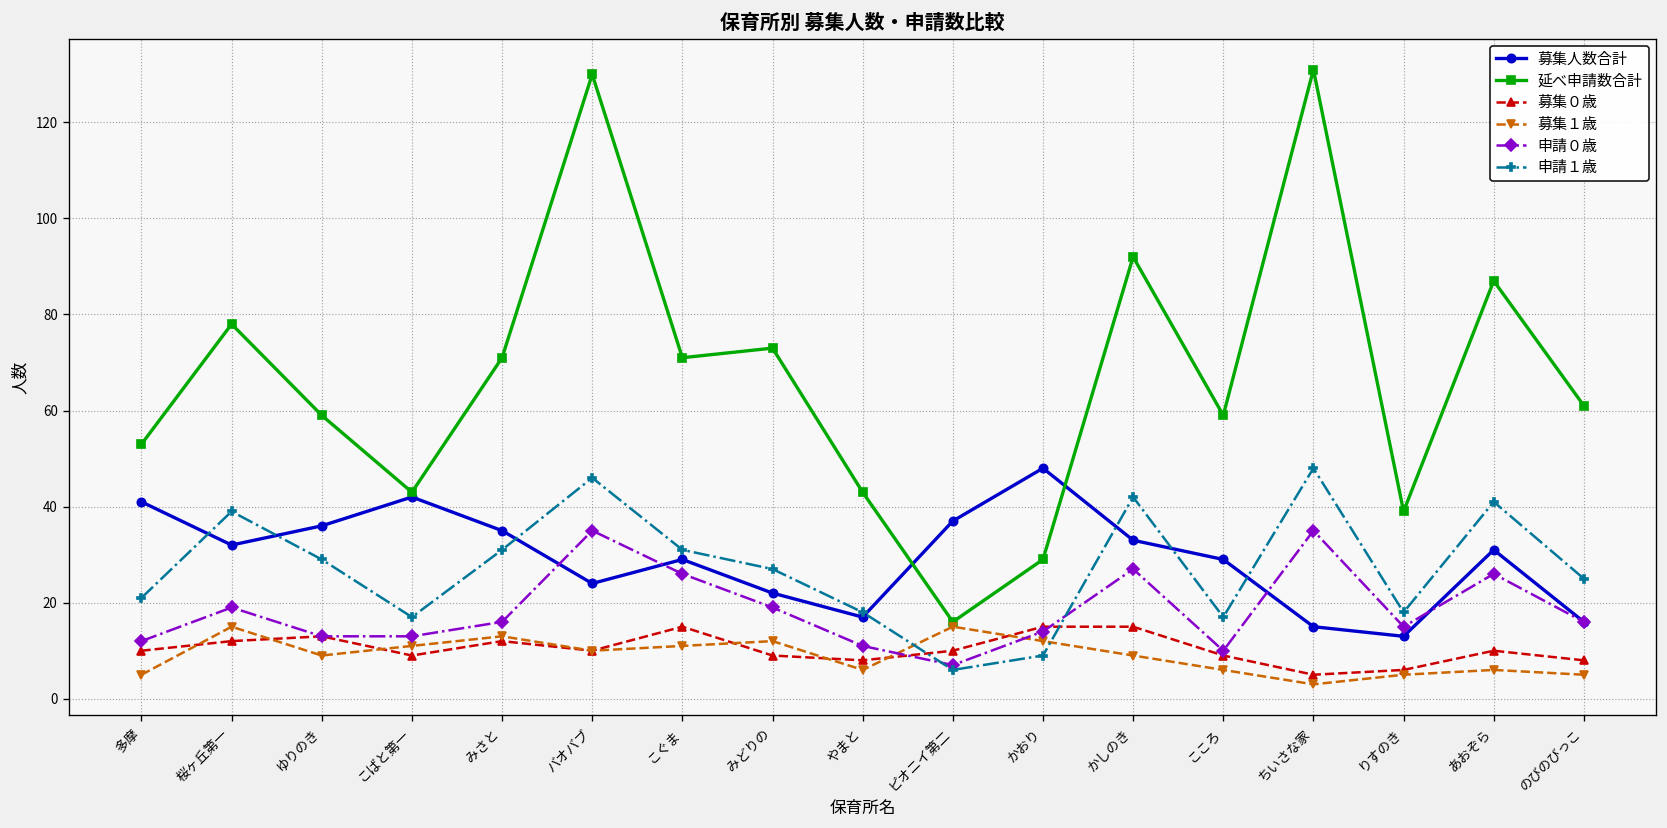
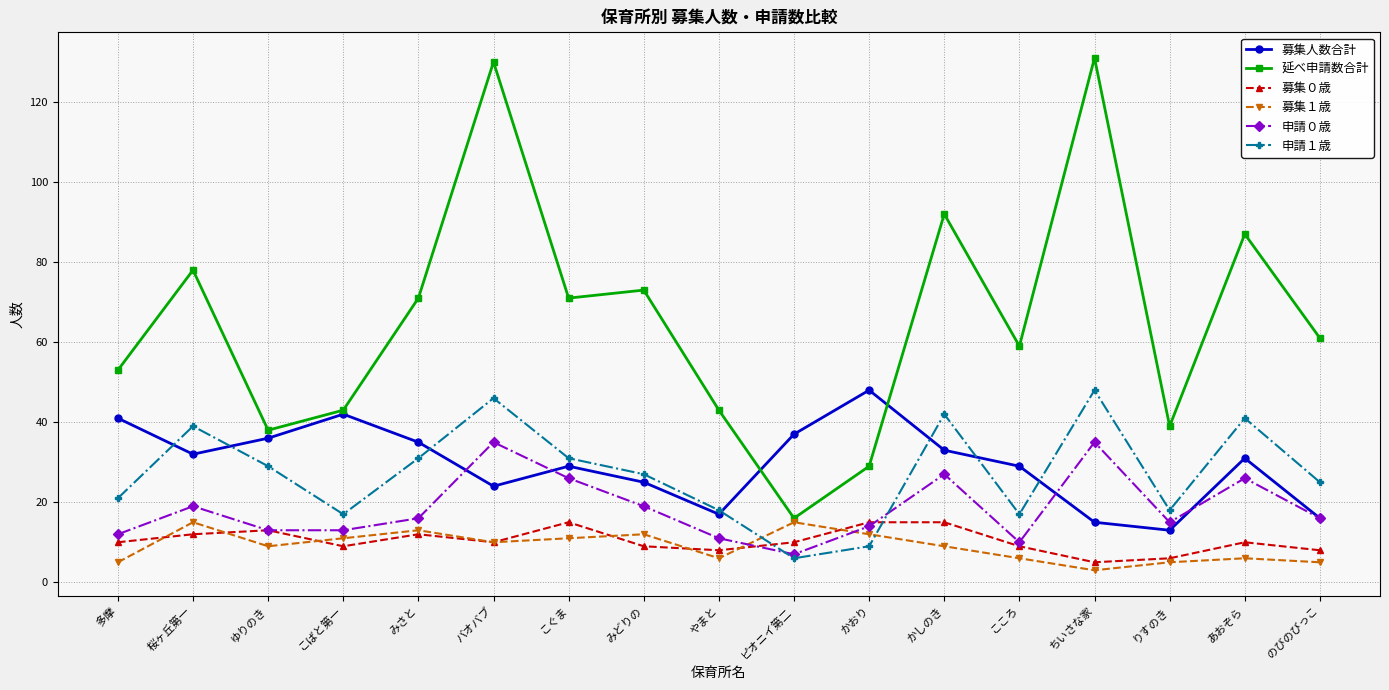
  {
    "募集人数合計": {
      "多摩": 41,
      "桜ヶ丘第一": 32,
      "ゆりのき": 36,
      "こばと第一": 42,
      "みさと": 35,
      "バオバブ": 24,
      "こぐま": 29,
-     "みどりの": 22,
+     "みどりの": 25,
      "やまと": 17,
      "ピオニイ第二": 37,
      "かおり": 48,
      "かしのき": 33,
      "こころ": 29,
      "ちいさな家": 15,
      "りすのき": 13,
      "あおぞら": 31
    },
    "延べ申請数合計": {
      "多摩": 53,
      "桜ヶ丘第一": 78,
-     "ゆりのき": 59,
+     "ゆりのき": 38,
      "こばと第一": 43,
      "みさと": 71,
      "バオバブ": 130,
      "こぐま": 71,
      "みどりの": 73,
      "やまと": 43,
      "ピオニイ第二": 16,
      "かおり": 29,
      "かしのき": 92,
      "こころ": 59,
      "ちいさな家": 131,
      "りすのき": 39,
      "あおぞら": 87,
      "のびのびっこ": 61
    },
    "募集０歳": {
      "多摩": 10,
      "桜ヶ丘第一": 12,
      "こばと第一": 9,
      "みさと": 12,
      "こぐま": 15,
      "みどりの": 9,
      "やまと": 8,
      "ピオニイ第二": 10,
      "かおり": 15,
      "かしのき": 15,
      "こころ": 9,
      "ちいさな家": 5,
      "りすのき": 6,
      "あおぞら": 10,
      "のびのびっこ": 8
    },
    "募集１歳": {
      "多摩": 5,
      "桜ヶ丘第一": 15,
      "ゆりのき": 9,
      "こばと第一": 11,
      "みさと": 13,
      "こぐま": 11,
      "みどりの": 12,
      "やまと": 6,
      "ピオニイ第二": 15,
      "かおり": 12,
      "かしのき": 9,
      "こころ": 6,
      "ちいさな家": 3,
      "りすのき": 5,
      "あおぞら": 6,
      "のびのびっこ": 5
    },
    "申請０歳": {
      "多摩": 12,
      "桜ヶ丘第一": 19,
      "こばと第一": 13,
      "みさと": 16,
      "バオバブ": 35,
      "こぐま": 26,
      "みどりの": 19,
      "やまと": 11,
      "ピオニイ第二": 7,
      "かおり": 14,
      "かしのき": 27,
      "こころ": 10,
      "ちいさな家": 35,
      "りすのき": 15,
      "あおぞら": 26
    },
    "申請１歳": {
      "多摩": 21,
      "桜ヶ丘第一": 39,
      "ゆりのき": 29,
      "こばと第一": 17,
      "みさと": 31,
      "バオバブ": 46,
      "こぐま": 31,
      "みどりの": 27,
      "やまと": 18,
      "ピオニイ第二": 6,
      "かおり": 9,
      "かしのき": 42,
      "こころ": 17,
      "ちいさな家": 48,
      "りすのき": 18,
      "あおぞら": 41,
      "のびのびっこ": 25
    }
  }
